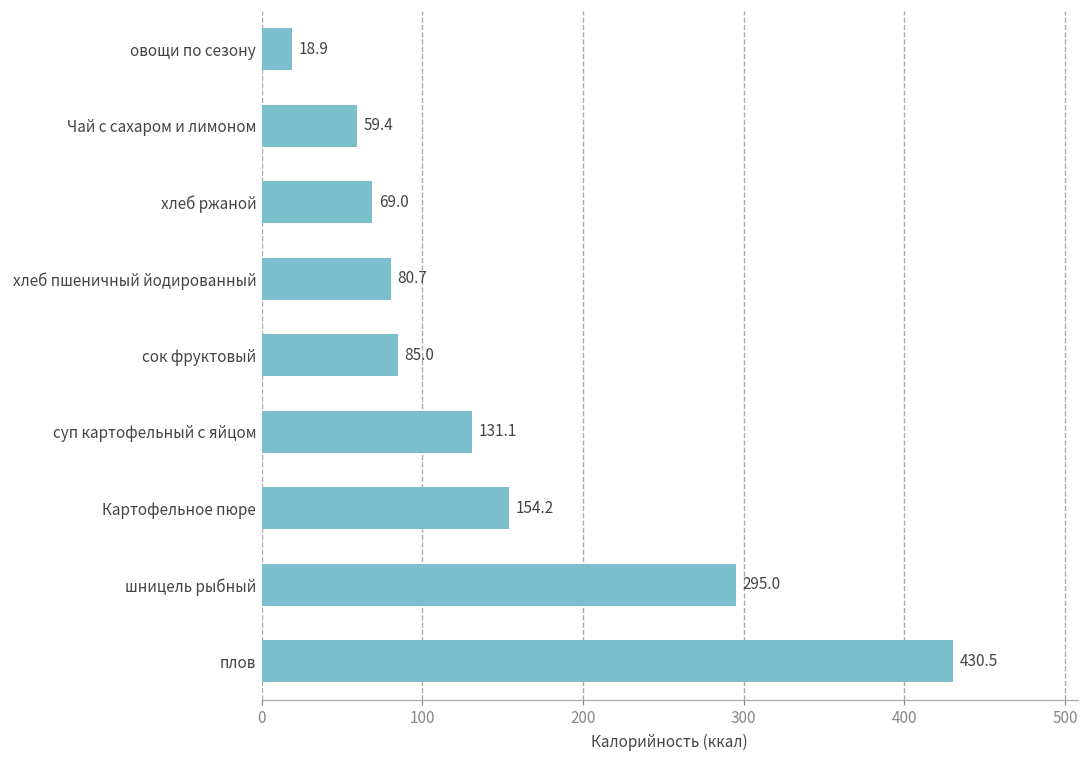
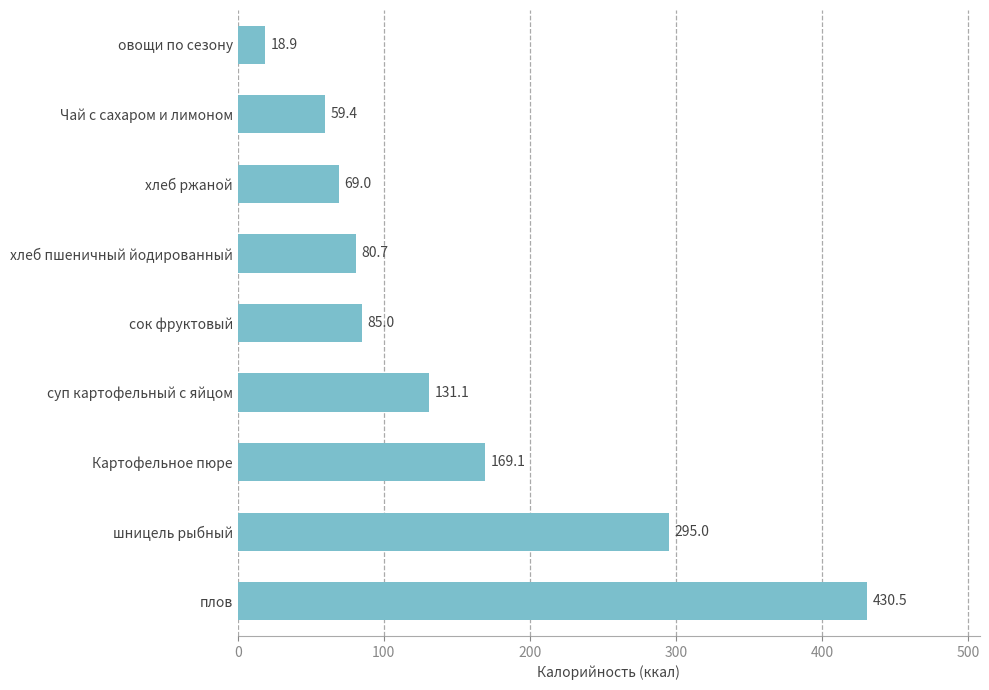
  {
    "овощи по сезону": 18.9,
    "Чай с сахаром и лимоном": 59.4,
    "хлеб ржаной": 69.0,
    "хлеб пшеничный йодированный": 80.7,
    "сок фруктовый": 85.0,
    "суп картофельный с яйцом": 131.1,
-   "Картофельное пюре": 154.2,
+   "Картофельное пюре": 169.1,
    "шницель рыбный": 295.0,
    "плов": 430.5
  }
